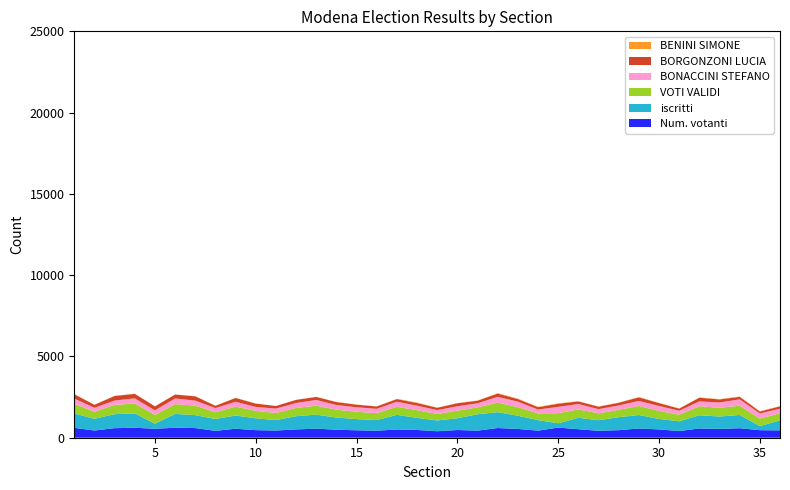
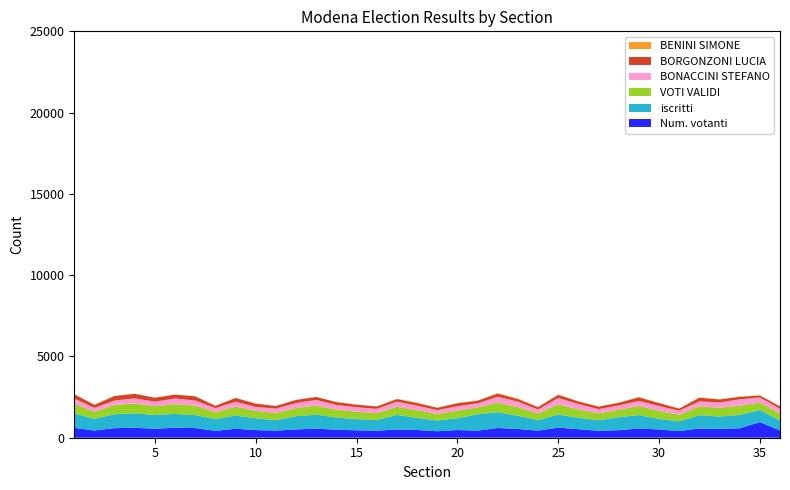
  {
    "Num. votanti": {
      "5": 600,
      "10": 500,
      "15": 500,
      "20": 500,
      "25": 600,
      "30": 500,
-     "35": 500
+     "35": 1000
    },
    "iscritti": {
-     "5": 300,
+     "5": 800,
      "10": 700,
      "15": 700,
      "20": 700,
-     "25": 300,
+     "25": 800,
      "30": 600,
-     "35": 300
+     "35": 800
    },
    "VOTI VALIDI": {
      "5": 500,
      "10": 500,
      "15": 500,
      "20": 500,
      "25": 600,
      "30": 500,
      "35": 500
    },
    "BONACCINI STEFANO": {
      "5": 300,
      "10": 200,
      "15": 300,
      "20": 300,
      "25": 400,
      "30": 300
    }
  }
